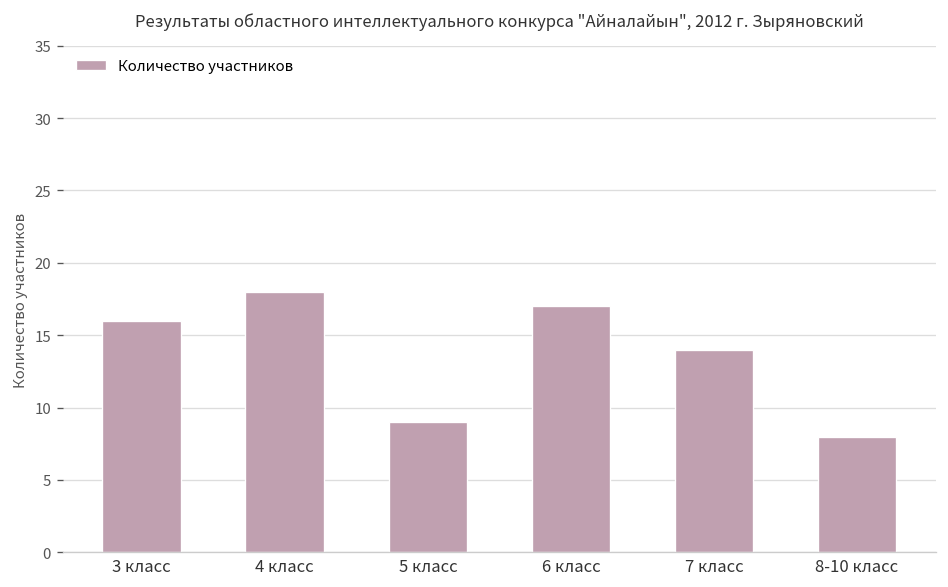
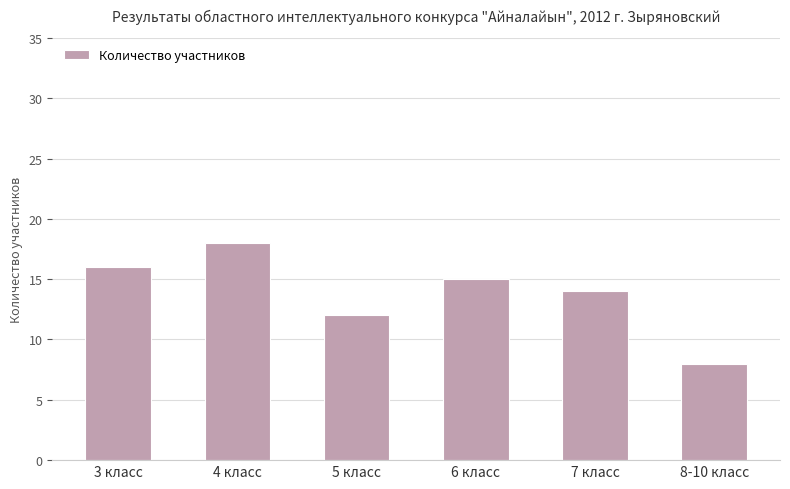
  {
    "3 класс": 16,
    "4 класс": 18,
-   "5 класс": 9,
-   "6 класс": 17,
+   "5 класс": 12,
+   "6 класс": 15,
    "7 класс": 14,
    "8-10 класс": 8
  }
